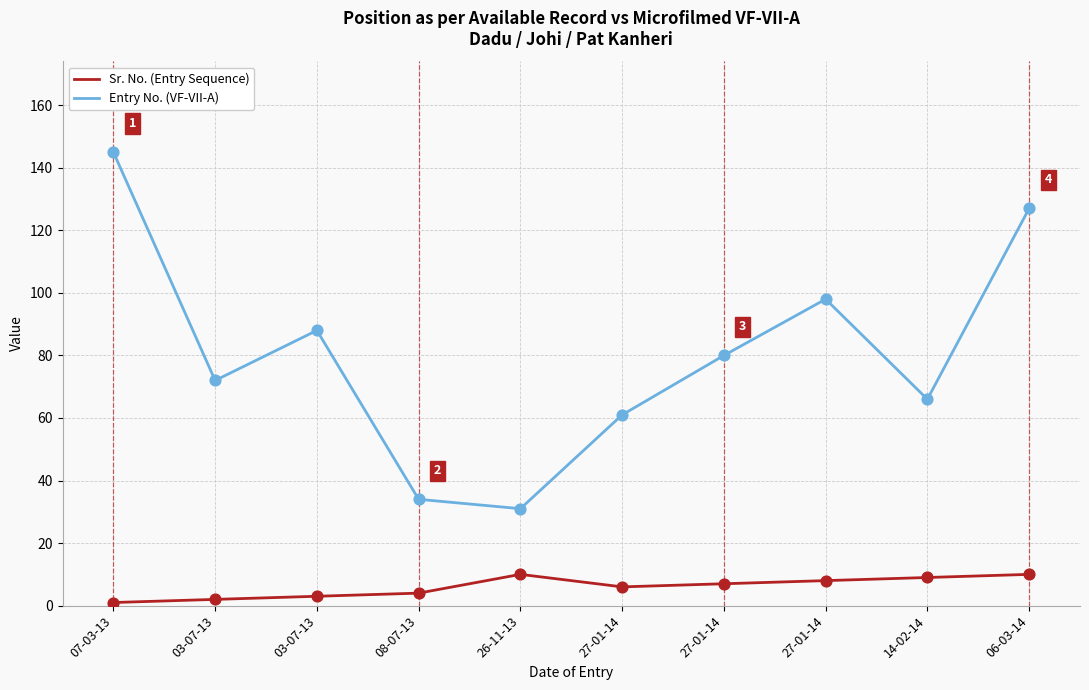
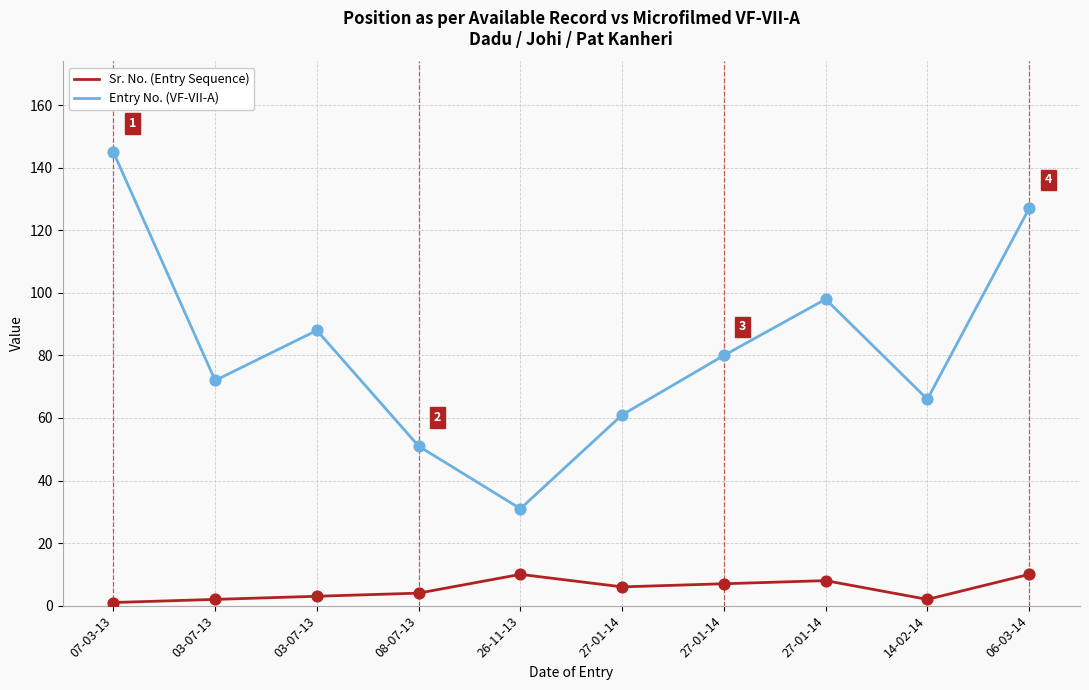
  {
    "Sr. No. (Entry Sequence)": {
      "07-03-13": 1,
      "08-07-13": 4,
      "26-11-13": 10,
-     "14-02-14": 9,
+     "14-02-14": 2,
      "06-03-14": 10
    },
    "Entry No. (VF-VII-A)": {
      "07-03-13": 145,
-     "08-07-13": 34,
+     "08-07-13": 51,
      "26-11-13": 31,
      "14-02-14": 66,
      "06-03-14": 127
    }
  }
